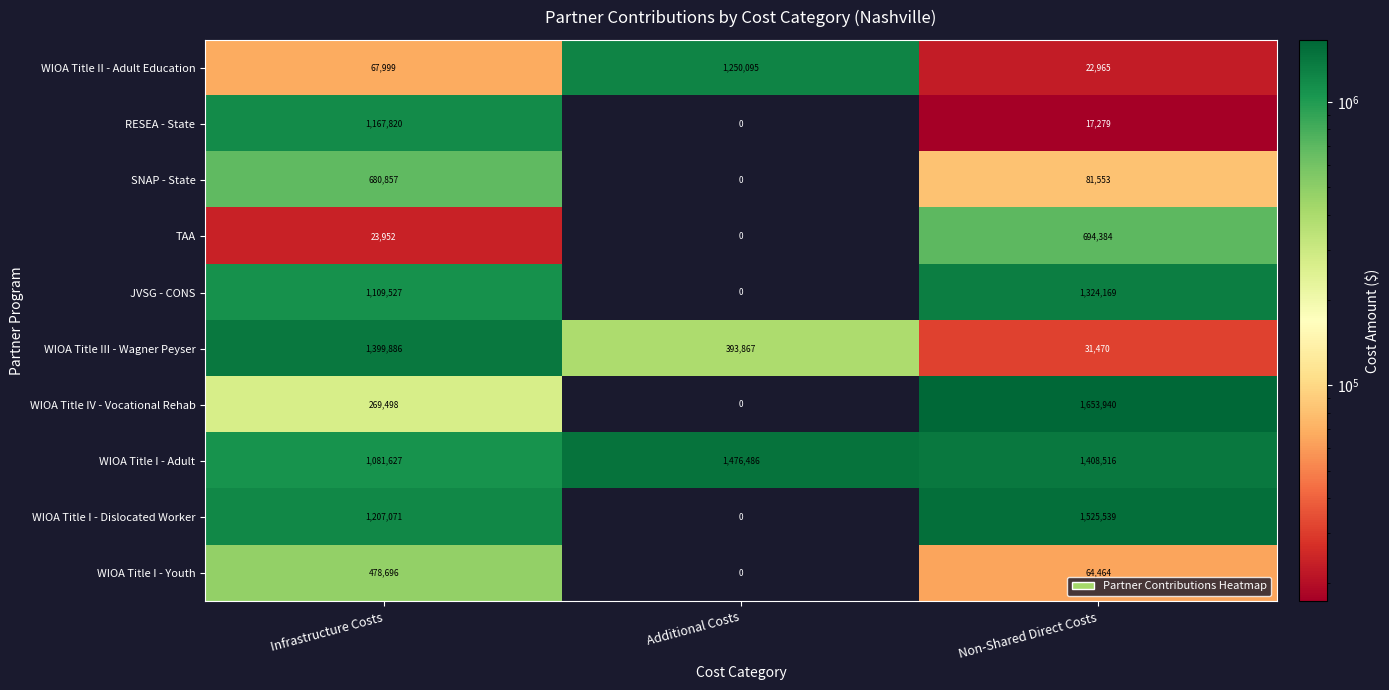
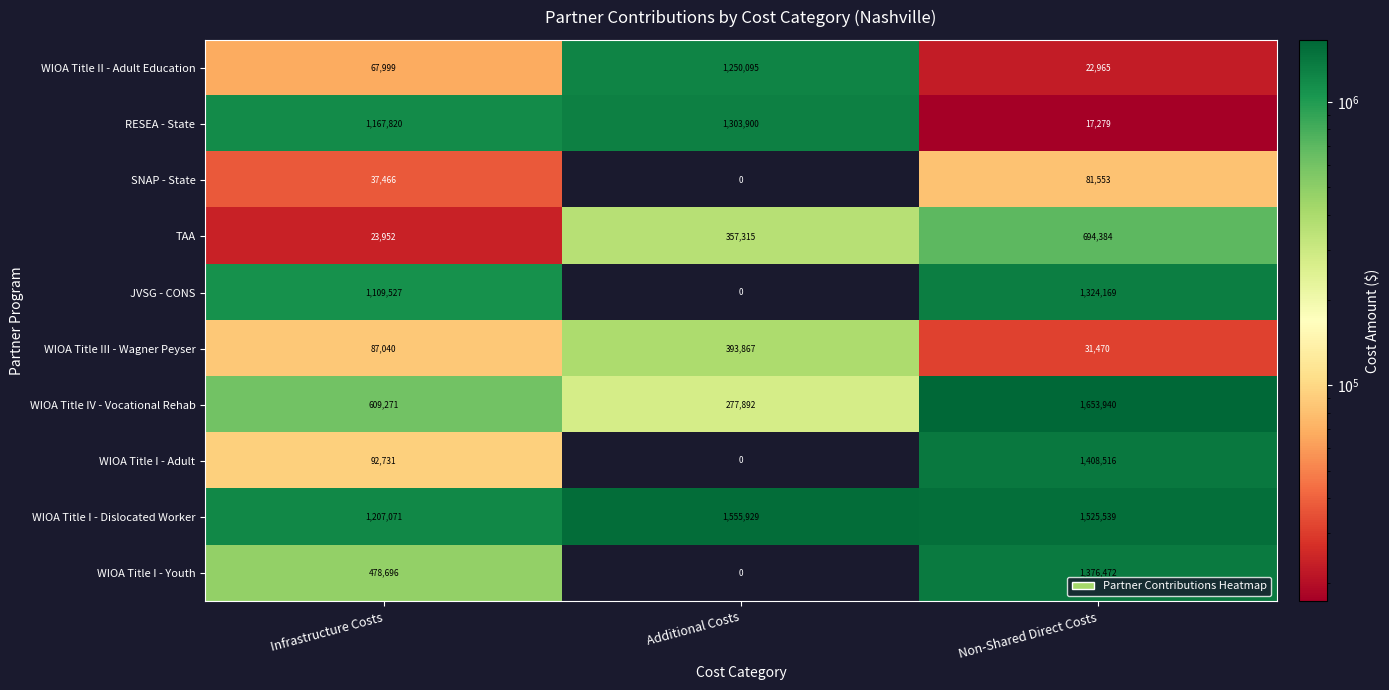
  {
    "WIOA Title II - Adult Education": {
      "Infrastructure Costs": "67,999",
      "Additional Costs": "1,250,095",
      "Non-Shared Direct Costs": "22,965"
    },
    "RESEA - State": {
      "Infrastructure Costs": "1,167,820",
-     "Additional Costs": "0",
+     "Additional Costs": "1,303,900",
      "Non-Shared Direct Costs": "17,279"
    },
    "SNAP - State": {
-     "Infrastructure Costs": "680,857",
+     "Infrastructure Costs": "37,466",
      "Additional Costs": "0",
      "Non-Shared Direct Costs": "81,553"
    },
    "TAA": {
      "Infrastructure Costs": "23,952",
-     "Additional Costs": "0",
+     "Additional Costs": "357,315",
      "Non-Shared Direct Costs": "694,384"
    },
    "JVSG - CONS": {
      "Infrastructure Costs": "1,109,527",
      "Additional Costs": "0",
      "Non-Shared Direct Costs": "1,324,169"
    },
    "WIOA Title III - Wagner Peyser": {
-     "Infrastructure Costs": "1,399,886",
+     "Infrastructure Costs": "87,040",
      "Additional Costs": "393,867",
      "Non-Shared Direct Costs": "31,470"
    },
    "WIOA Title IV - Vocational Rehab": {
-     "Infrastructure Costs": "269,498",
-     "Additional Costs": "0",
+     "Infrastructure Costs": "609,271",
+     "Additional Costs": "277,892",
      "Non-Shared Direct Costs": "1,653,940"
    },
    "WIOA Title I - Adult": {
-     "Infrastructure Costs": "1,081,627",
-     "Additional Costs": "1,476,486",
+     "Infrastructure Costs": "92,731",
+     "Additional Costs": "0",
      "Non-Shared Direct Costs": "1,408,516"
    },
    "WIOA Title I - Dislocated Worker": {
      "Infrastructure Costs": "1,207,071",
-     "Additional Costs": "0",
+     "Additional Costs": "1,555,929",
      "Non-Shared Direct Costs": "1,525,539"
    },
    "WIOA Title I - Youth": {
      "Infrastructure Costs": "478,696",
      "Additional Costs": "0",
-     "Non-Shared Direct Costs": "64,464"
+     "Non-Shared Direct Costs": "1,376,472"
    }
  }
